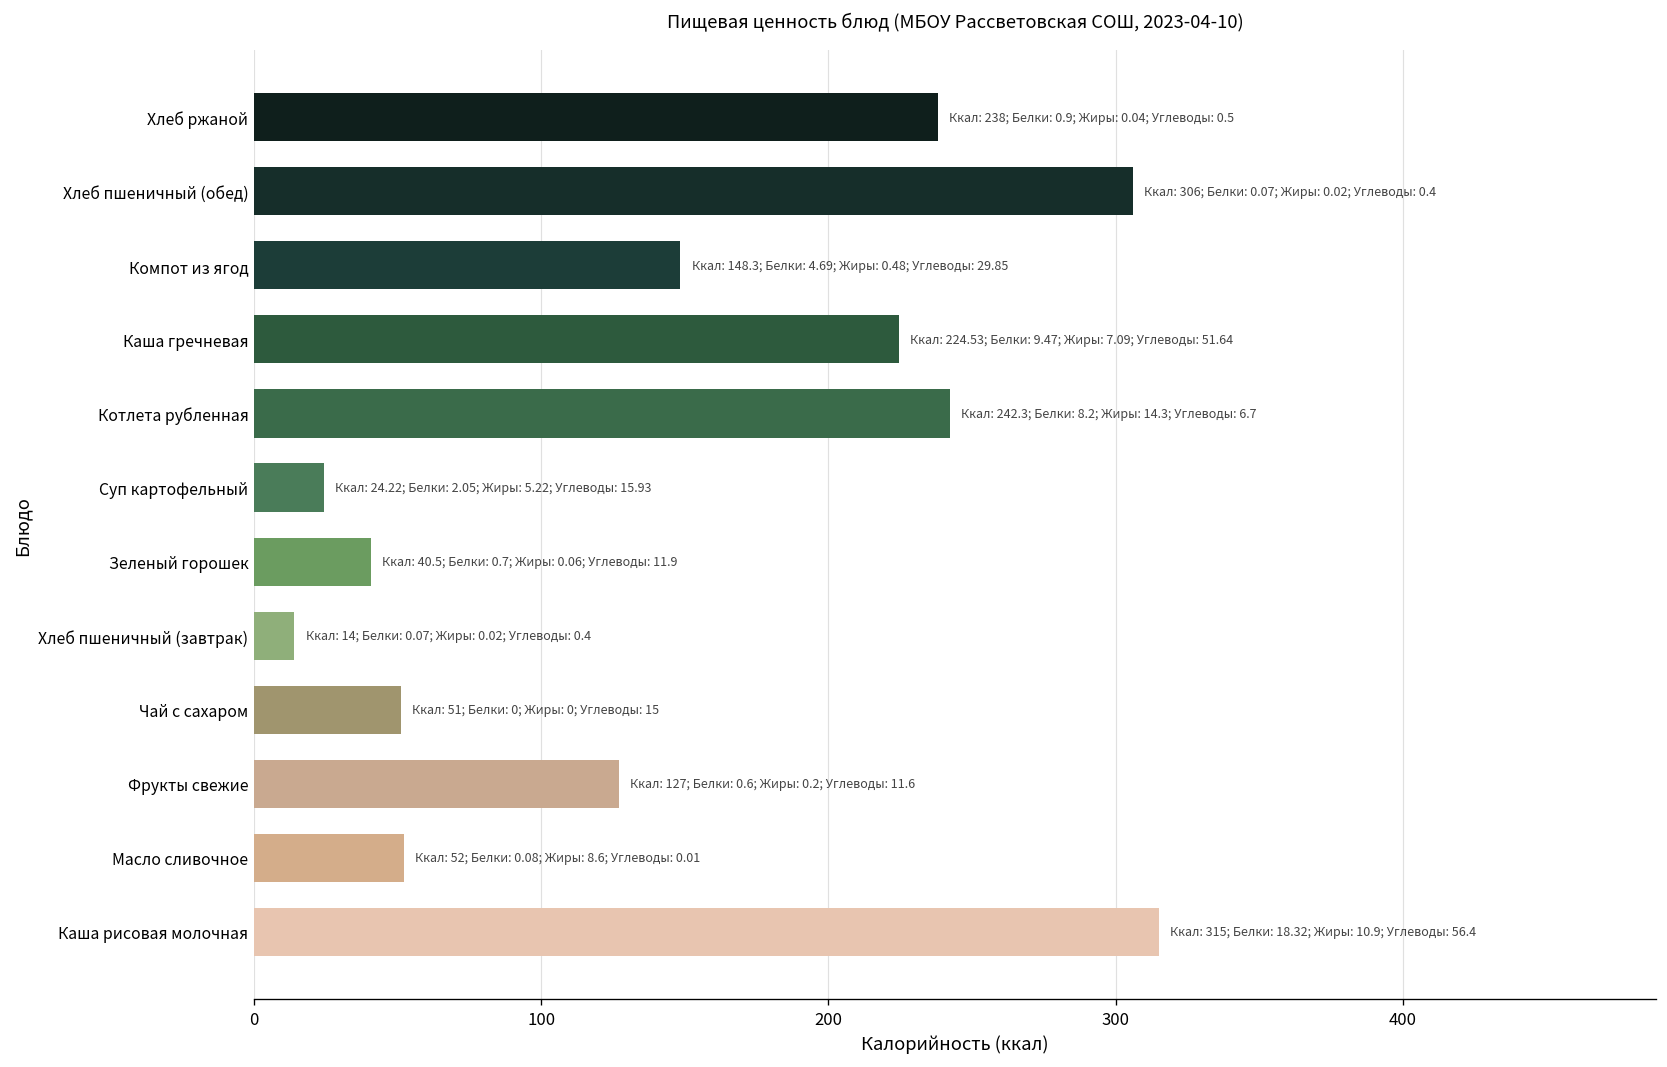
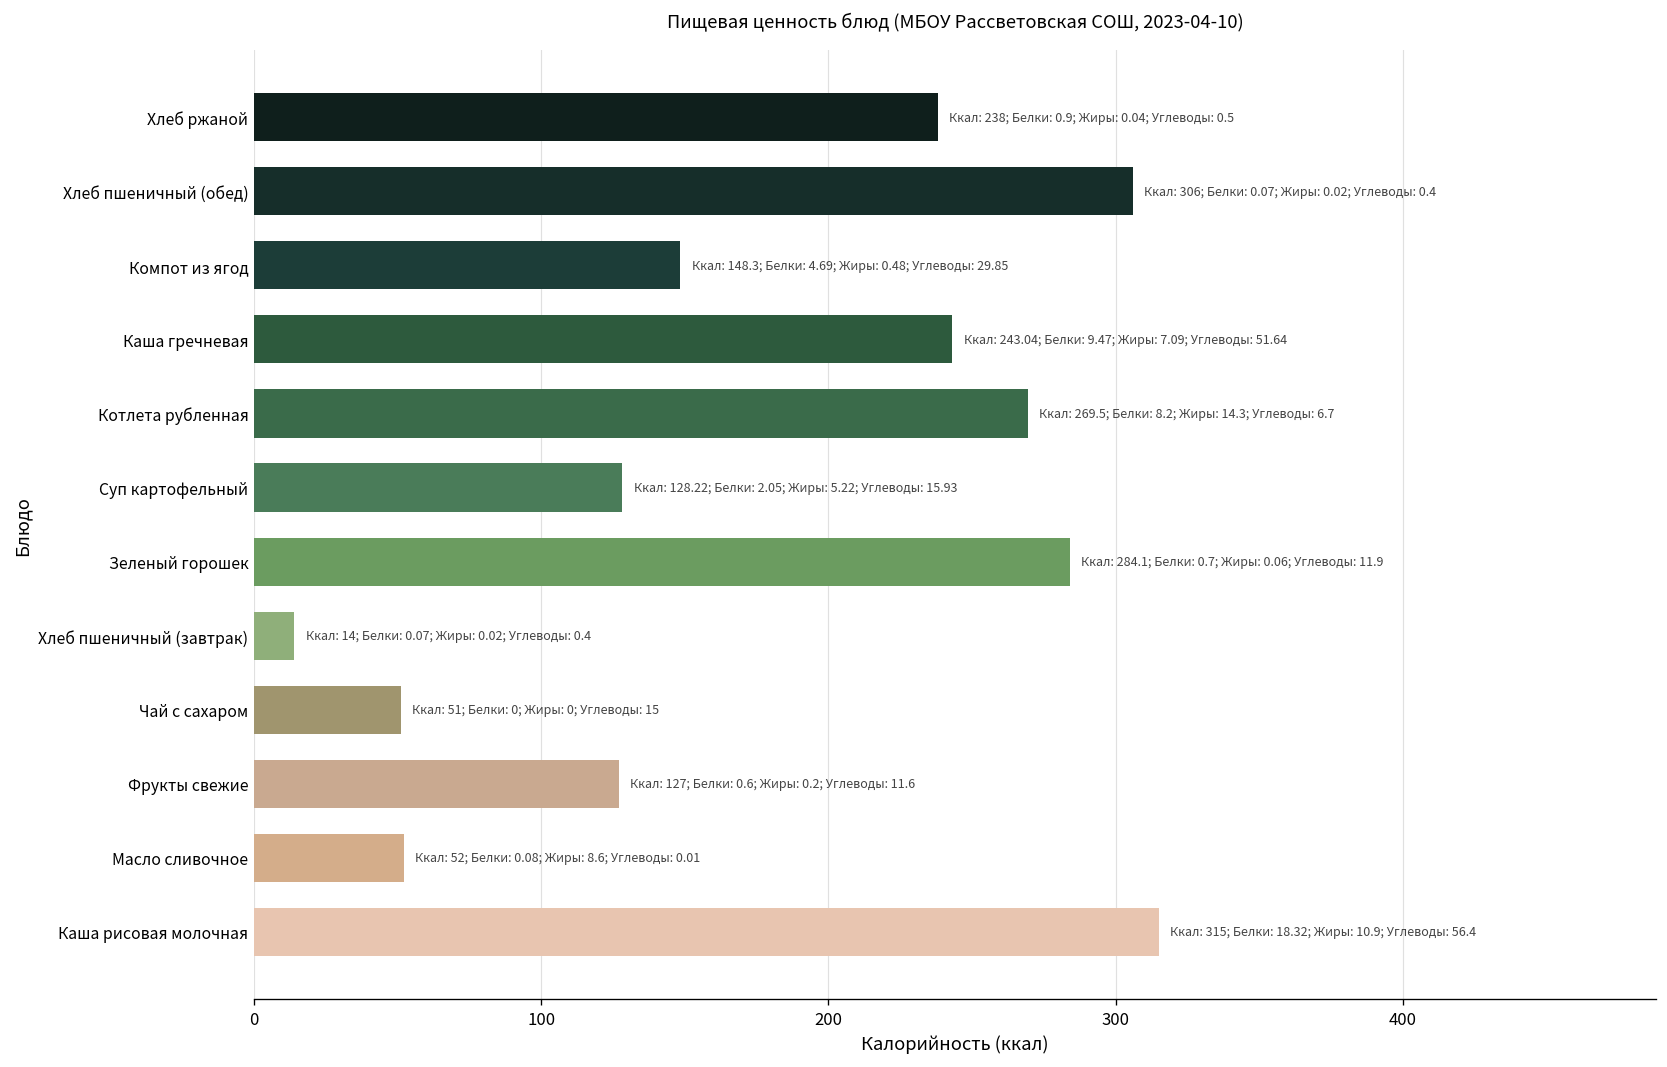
  {
    "Хлеб ржаной": "238;",
    "Хлеб пшеничный (обед)": "306;",
    "Компот из ягод": "148.3;",
-   "Каша гречневая": "224.53;",
-   "Котлета рубленная": "242.3;",
-   "Суп картофельный": "24.22;",
-   "Зеленый горошек": "40.5;",
+   "Каша гречневая": "243.04;",
+   "Котлета рубленная": "269.5;",
+   "Суп картофельный": "128.22;",
+   "Зеленый горошек": "284.1;",
    "Хлеб пшеничный (завтрак)": "14;",
    "Чай с сахаром": "51;",
    "Фрукты свежие": "127;",
    "Масло сливочное": "52;",
    "Каша рисовая молочная": "315;"
  }
